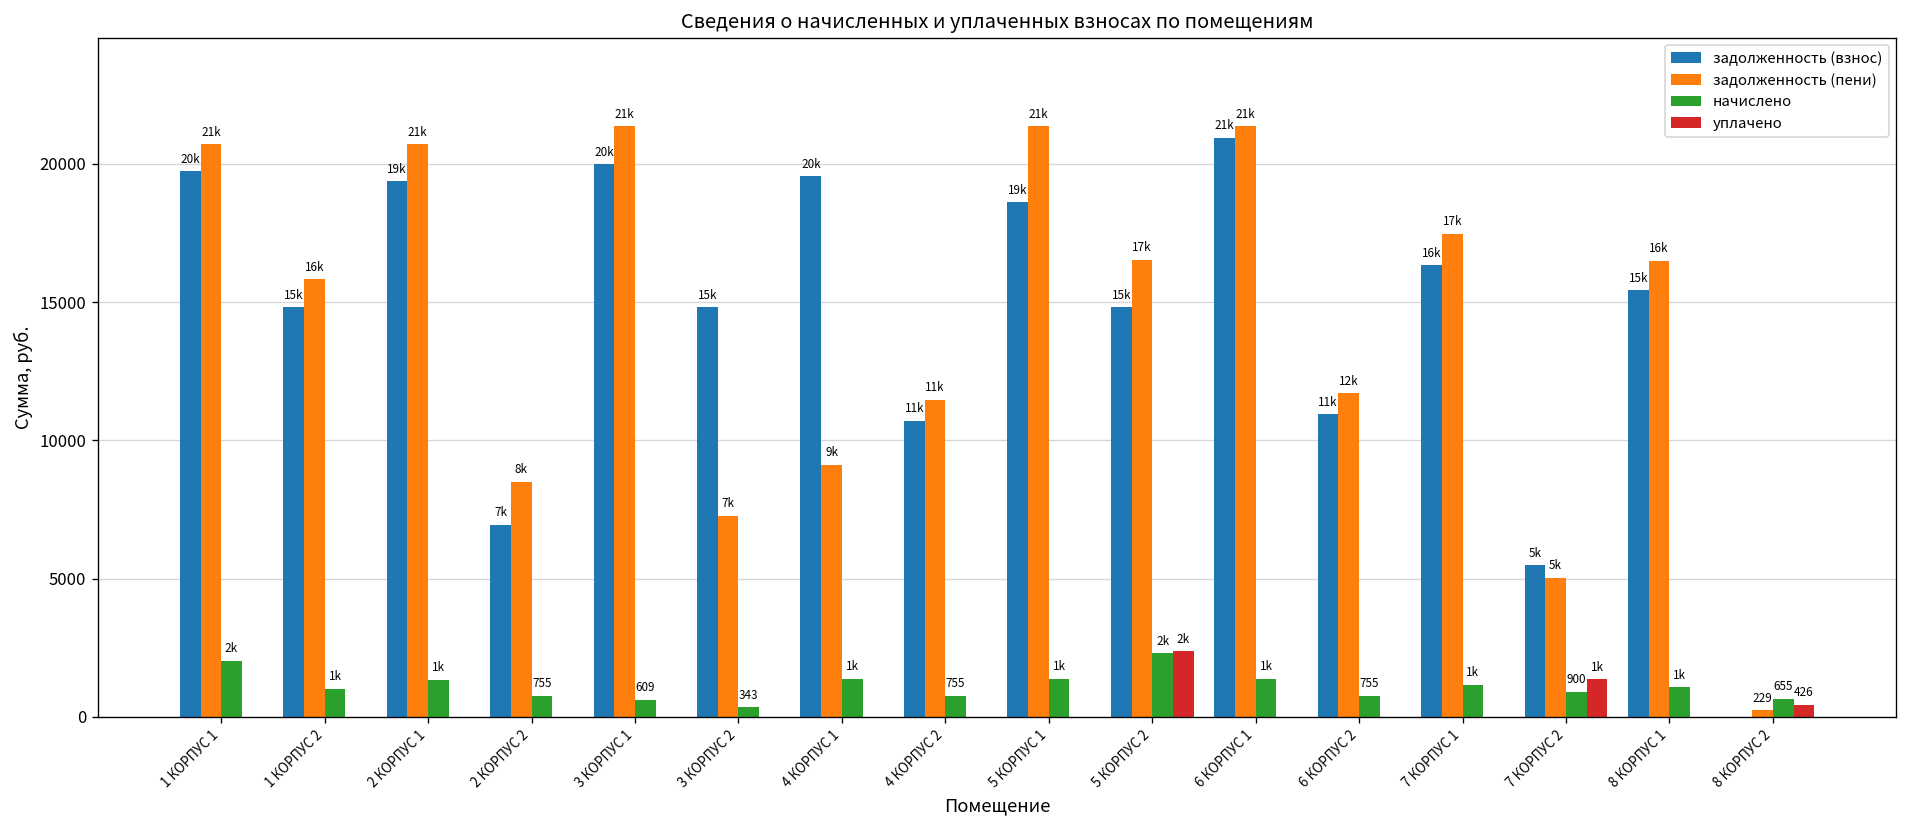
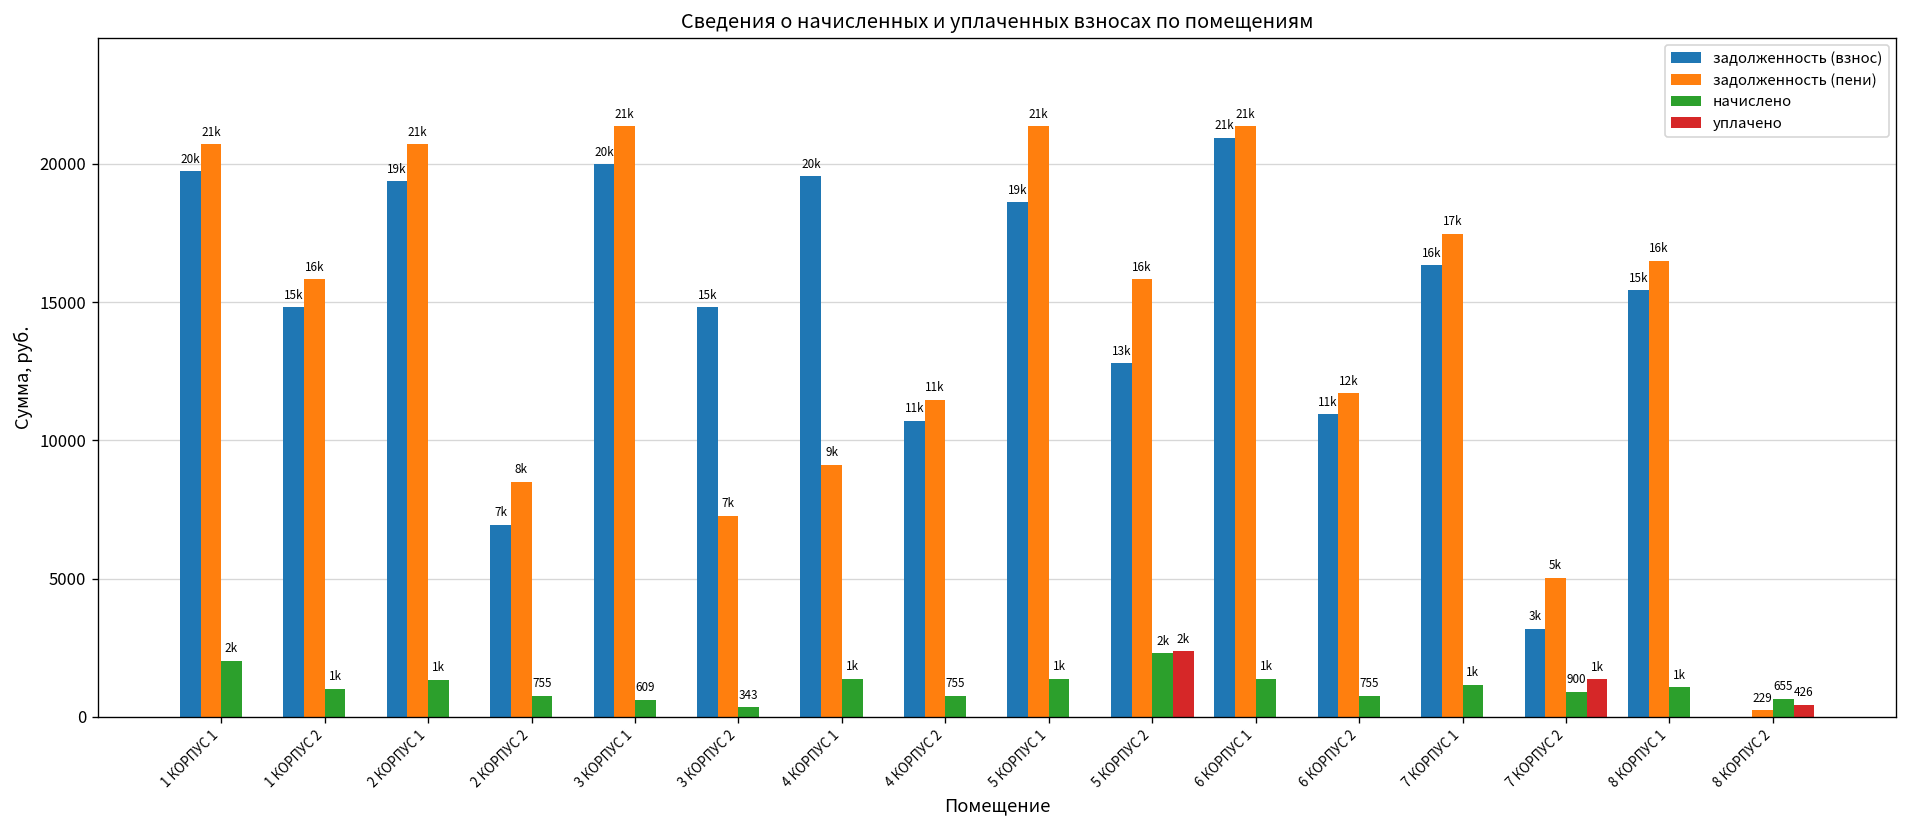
  {
    "задолженность (взнос)": {
      "1 КОРПУС 1": "20k",
      "1 КОРПУС 2": "15k",
      "2 КОРПУС 1": "19k",
      "2 КОРПУС 2": "7k",
      "3 КОРПУС 1": "20k",
      "3 КОРПУС 2": "15k",
      "4 КОРПУС 1": "20k",
      "4 КОРПУС 2": "11k",
      "5 КОРПУС 1": "19k",
-     "5 КОРПУС 2": "15k",
+     "5 КОРПУС 2": "13k",
      "6 КОРПУС 1": "21k",
      "6 КОРПУС 2": "11k",
      "7 КОРПУС 1": "16k",
-     "7 КОРПУС 2": "5k",
+     "7 КОРПУС 2": "3k",
      "8 КОРПУС 1": "15k"
    },
    "задолженность (пени)": {
      "1 КОРПУС 1": "21k",
      "1 КОРПУС 2": "16k",
      "2 КОРПУС 1": "21k",
      "2 КОРПУС 2": "8k",
      "3 КОРПУС 1": "21k",
      "3 КОРПУС 2": "7k",
      "4 КОРПУС 1": "9k",
      "4 КОРПУС 2": "11k",
      "5 КОРПУС 1": "21k",
-     "5 КОРПУС 2": "17k",
+     "5 КОРПУС 2": "16k",
      "6 КОРПУС 1": "21k",
      "6 КОРПУС 2": "12k",
      "7 КОРПУС 1": "17k",
      "7 КОРПУС 2": "5k",
      "8 КОРПУС 1": "16k",
      "8 КОРПУС 2": "229"
    },
    "начислено": {
      "1 КОРПУС 1": "2k",
      "1 КОРПУС 2": "1k",
      "2 КОРПУС 1": "1k",
      "2 КОРПУС 2": "755",
      "3 КОРПУС 1": "609",
      "3 КОРПУС 2": "343",
      "4 КОРПУС 1": "1k",
      "4 КОРПУС 2": "755",
      "5 КОРПУС 1": "1k",
      "5 КОРПУС 2": "2k",
      "6 КОРПУС 1": "1k",
      "6 КОРПУС 2": "755",
      "7 КОРПУС 1": "1k",
      "7 КОРПУС 2": "900",
      "8 КОРПУС 1": "1k",
      "8 КОРПУС 2": "655"
    },
    "уплачено": {
      "5 КОРПУС 2": "2k",
      "7 КОРПУС 2": "1k",
      "8 КОРПУС 2": "426"
    }
  }
